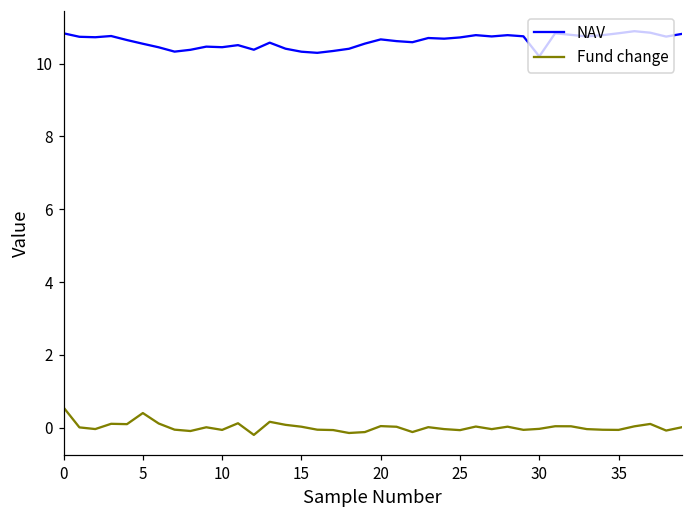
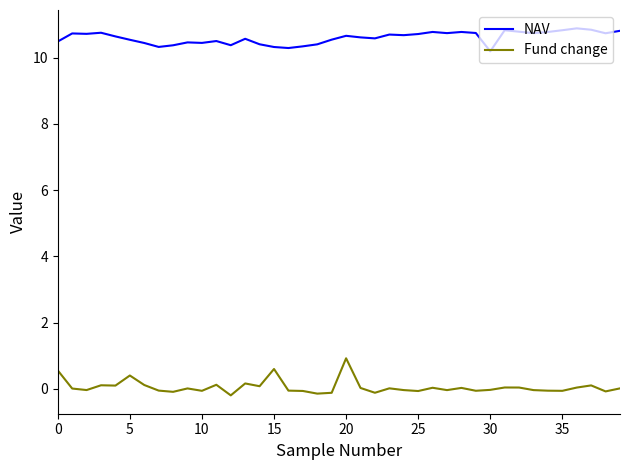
  {
    "NAV": {
-     "0": 10.8,
+     "0": 10.5,
      "5": 10.5,
      "10": 10.4,
      "15": 10.3,
      "20": 10.7,
      "25": 10.7
    },
    "Fund change": {
      "0": 0.6,
      "5": 0.4,
      "10": -0.1,
-     "15": 0.0,
-     "20": 0.0,
+     "15": 0.6,
+     "20": 0.9,
      "25": -0.1,
      "30": 0.0,
      "35": -0.1
    }
  }
